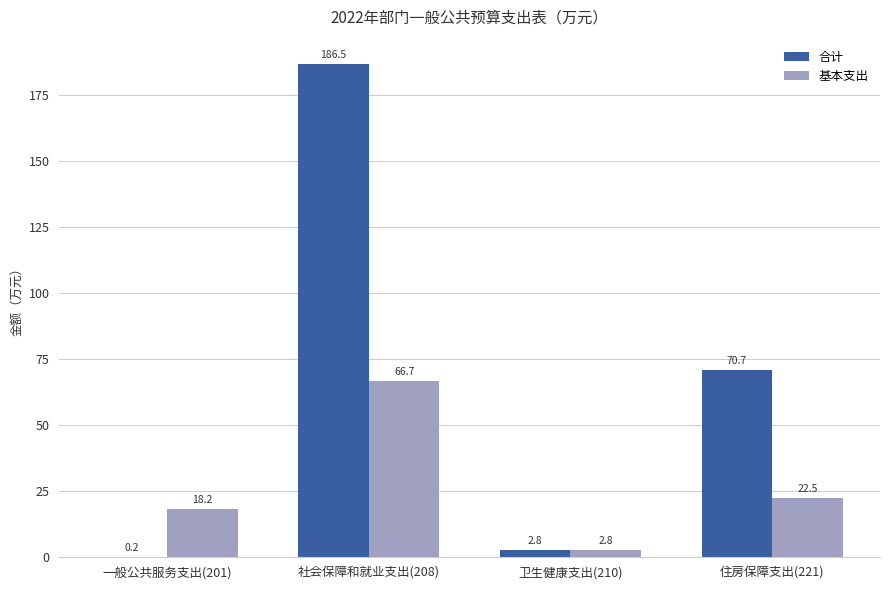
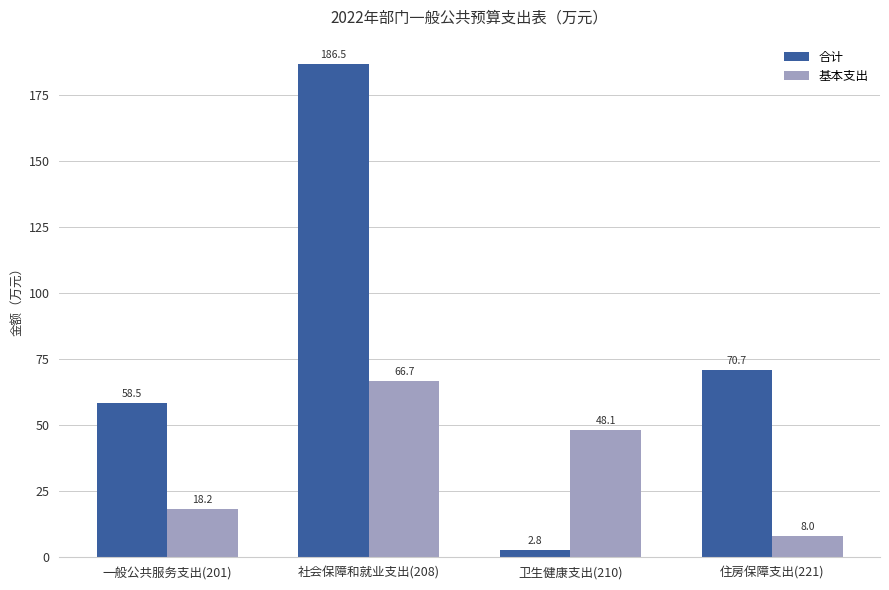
  {
    "合计": {
-     "一般公共服务支出(201)": 0.2,
+     "一般公共服务支出(201)": 58.5,
      "社会保障和就业支出(208)": 186.5,
      "卫生健康支出(210)": 2.8,
      "住房保障支出(221)": 70.7
    },
    "基本支出": {
      "一般公共服务支出(201)": 18.2,
      "社会保障和就业支出(208)": 66.7,
-     "卫生健康支出(210)": 2.8,
-     "住房保障支出(221)": 22.5
+     "卫生健康支出(210)": 48.1,
+     "住房保障支出(221)": 8.0
    }
  }
